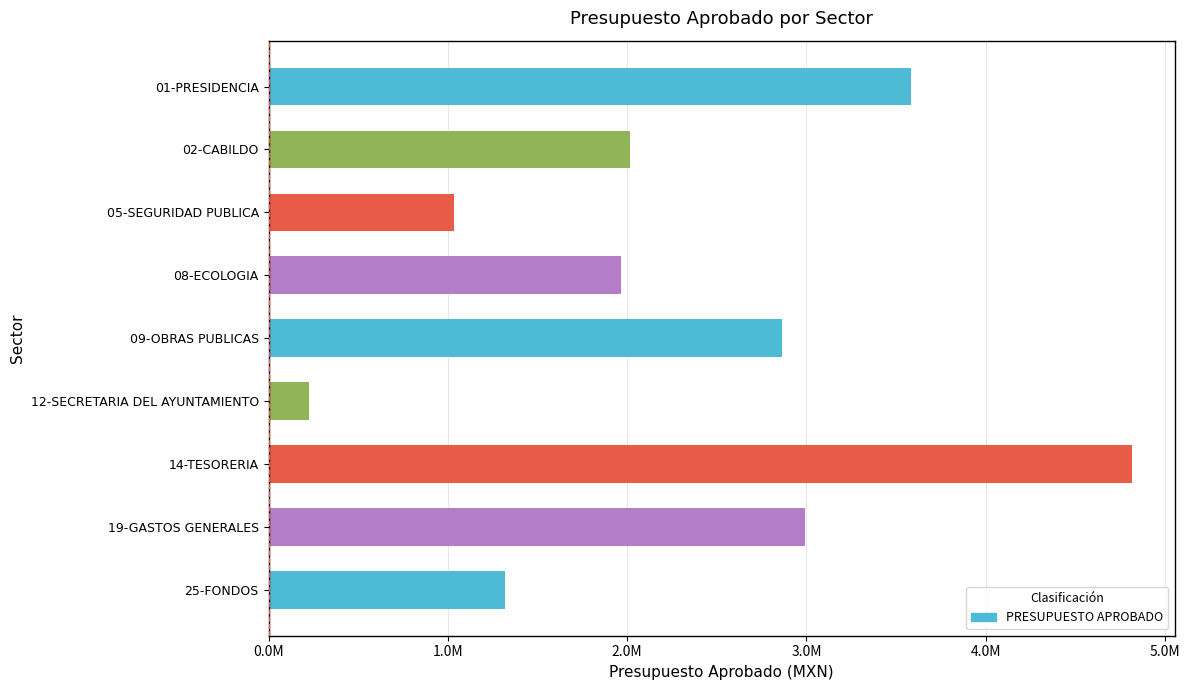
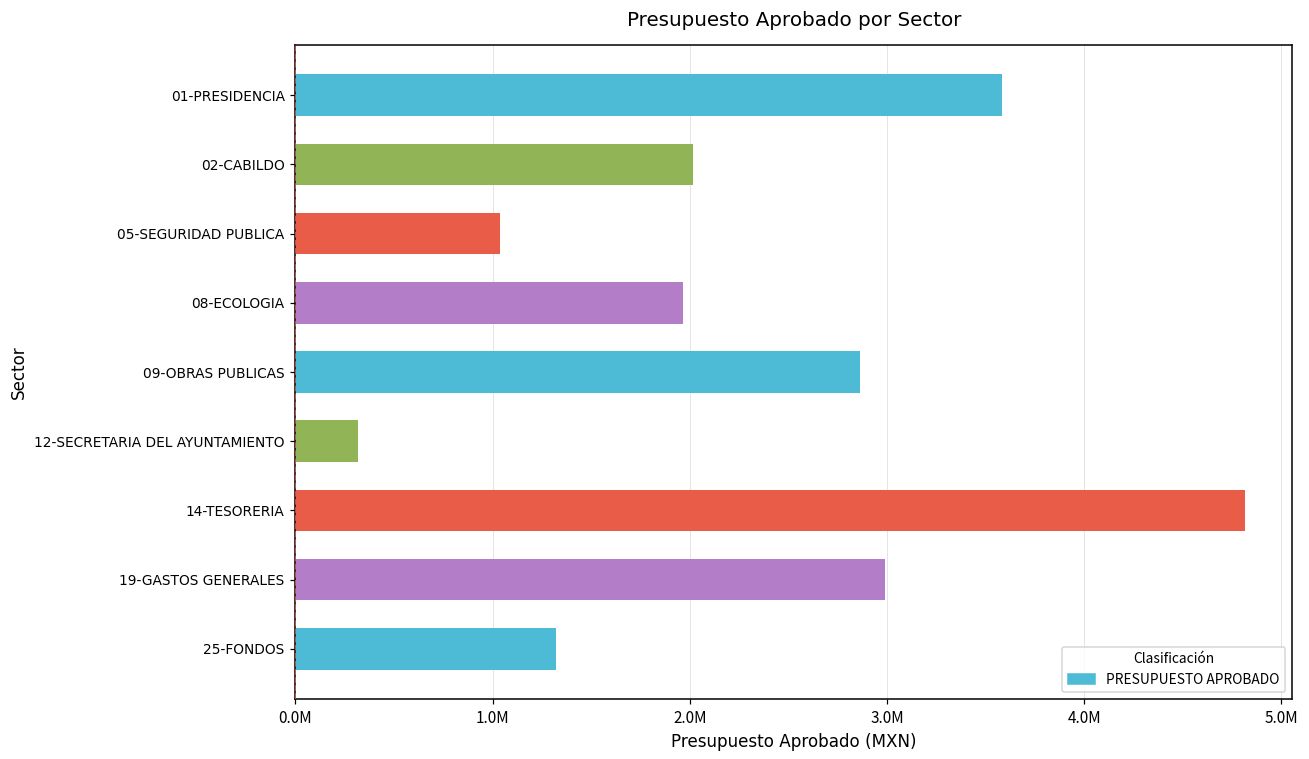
  {
    "01-PRESIDENCIA": 3590000,
    "02-CABILDO": 2020000,
    "05-SEGURIDAD PUBLICA": 1040000,
    "08-ECOLOGIA": 1970000,
    "09-OBRAS PUBLICAS": 2860000,
-   "12-SECRETARIA DEL AYUNTAMIENTO": 230000,
+   "12-SECRETARIA DEL AYUNTAMIENTO": 320000,
    "14-TESORERIA": 4810000,
    "19-GASTOS GENERALES": 2990000,
    "25-FONDOS": 1320000
  }
